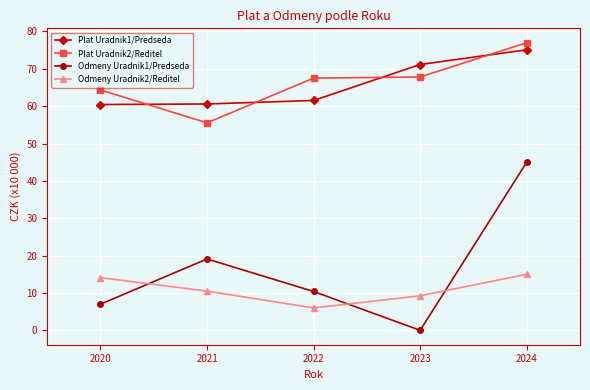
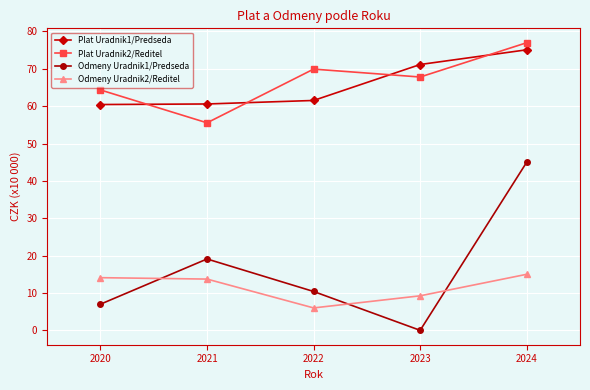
  {
    "Plat Uradnik2/Reditel": {
      "2020": 64,
      "2021": 56,
-     "2022": 68,
+     "2022": 70,
      "2023": 68,
      "2024": 77
    },
    "Odmeny Uradnik2/Reditel": {
      "2020": 14,
-     "2021": 11,
+     "2021": 14,
      "2022": 6,
      "2023": 9,
      "2024": 15
    }
  }
